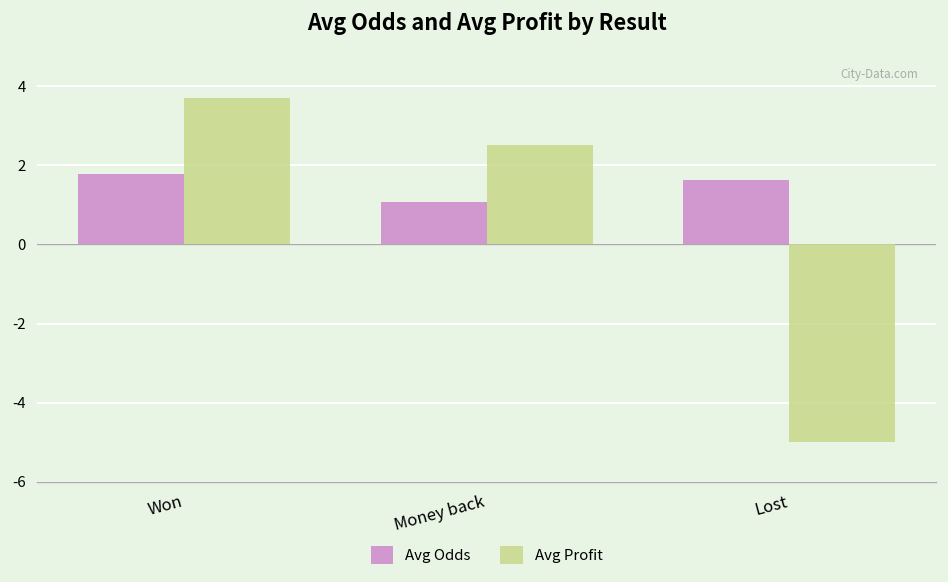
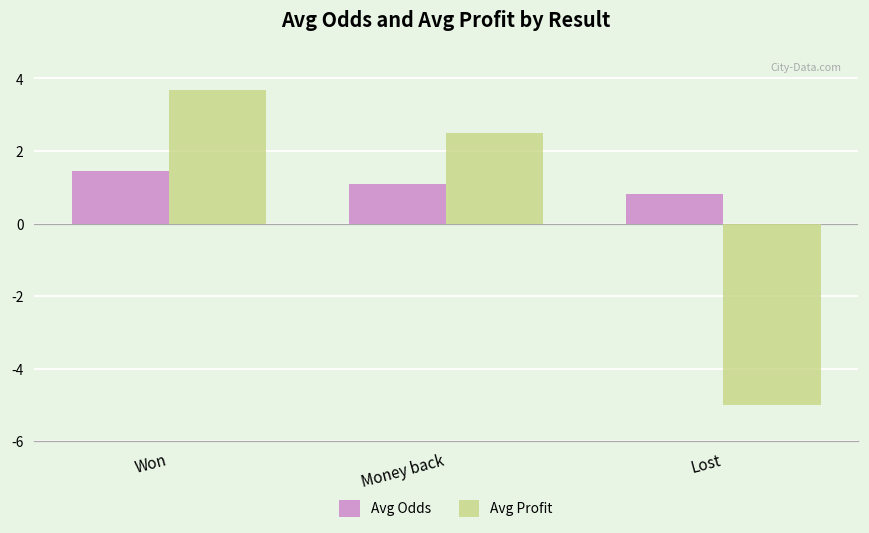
  {
    "Avg Odds": {
-     "Won": 1.8,
+     "Won": 1.4,
      "Money back": 1.1,
-     "Lost": 1.6
+     "Lost": 0.8
    },
    "Avg Profit": {
      "Won": 3.7,
      "Money back": 2.5,
      "Lost": -5.0
    }
  }
